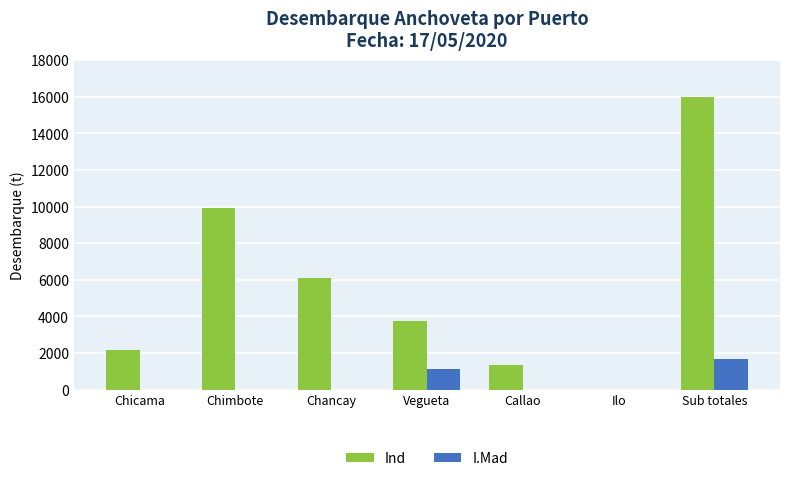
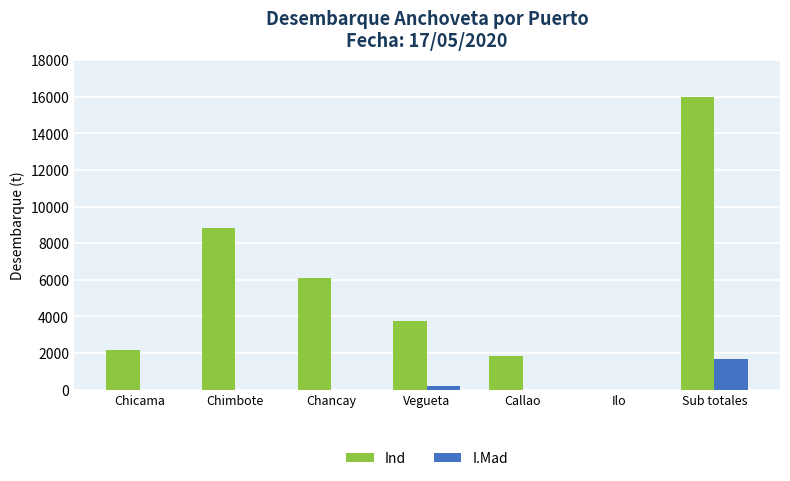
  {
    "Ind": {
      "Chicama": 2100,
-     "Chimbote": 9900,
+     "Chimbote": 8800,
      "Chancay": 6100,
      "Vegueta": 3800,
-     "Callao": 1300,
+     "Callao": 1800,
      "Ilo": 0,
      "Sub totales": 16000
    },
    "I.Mad": {
      "Chicama": 0,
      "Chimbote": 0,
      "Chancay": 0,
-     "Vegueta": 1100,
+     "Vegueta": 200,
      "Callao": 0,
      "Ilo": 0,
      "Sub totales": 1600
    }
  }
